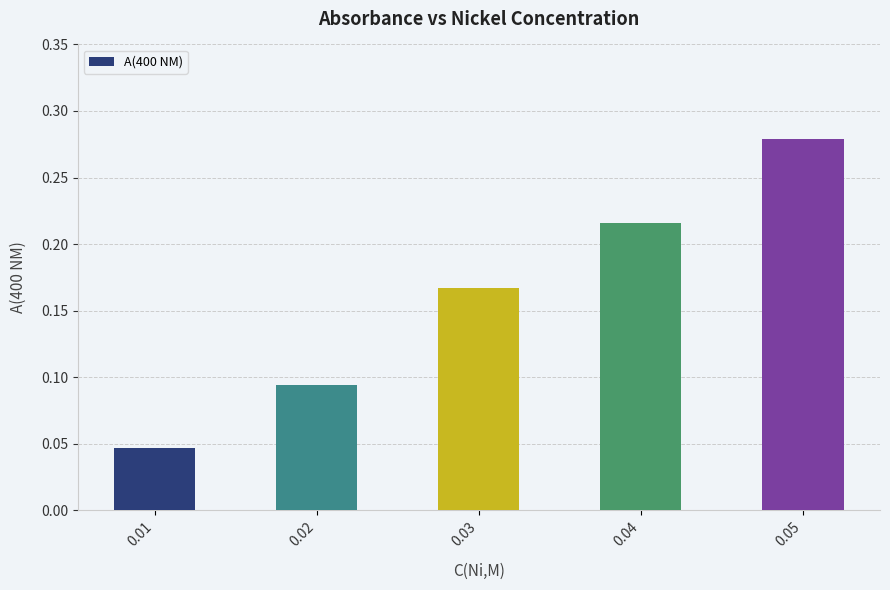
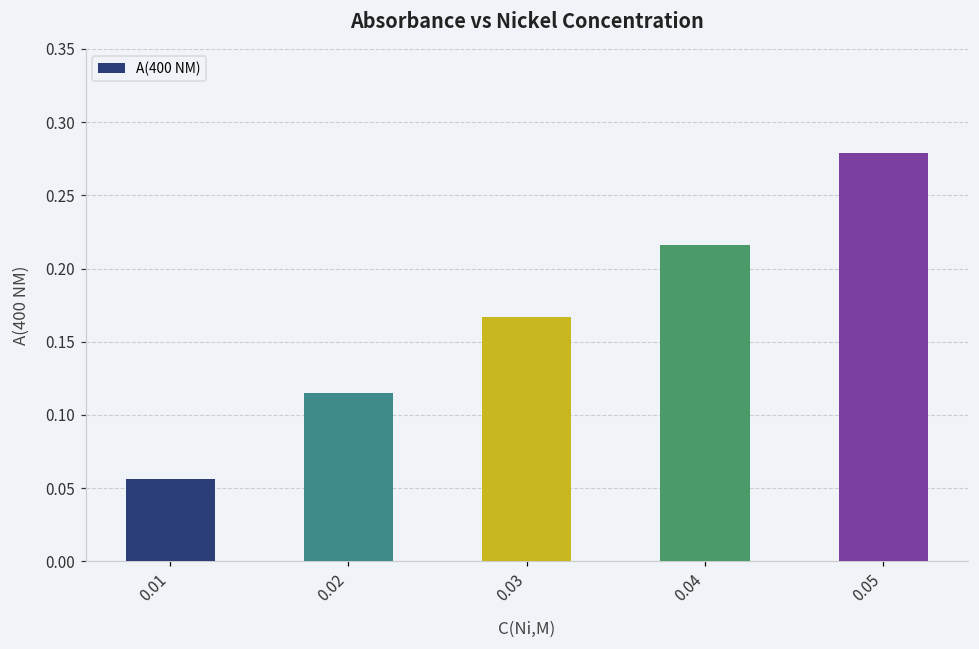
  {
-   "0.01": 0.047,
-   "0.02": 0.094,
+   "0.01": 0.056,
+   "0.02": 0.115,
    "0.03": 0.167,
    "0.04": 0.216,
    "0.05": 0.279
  }
